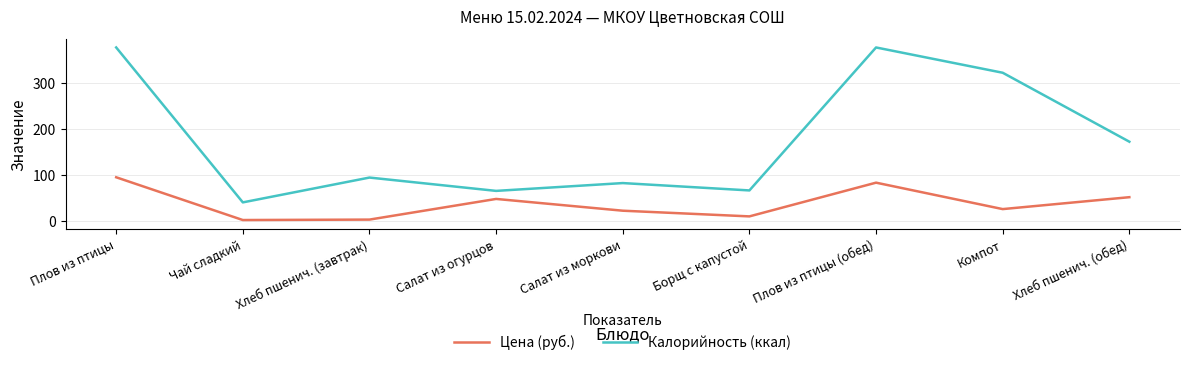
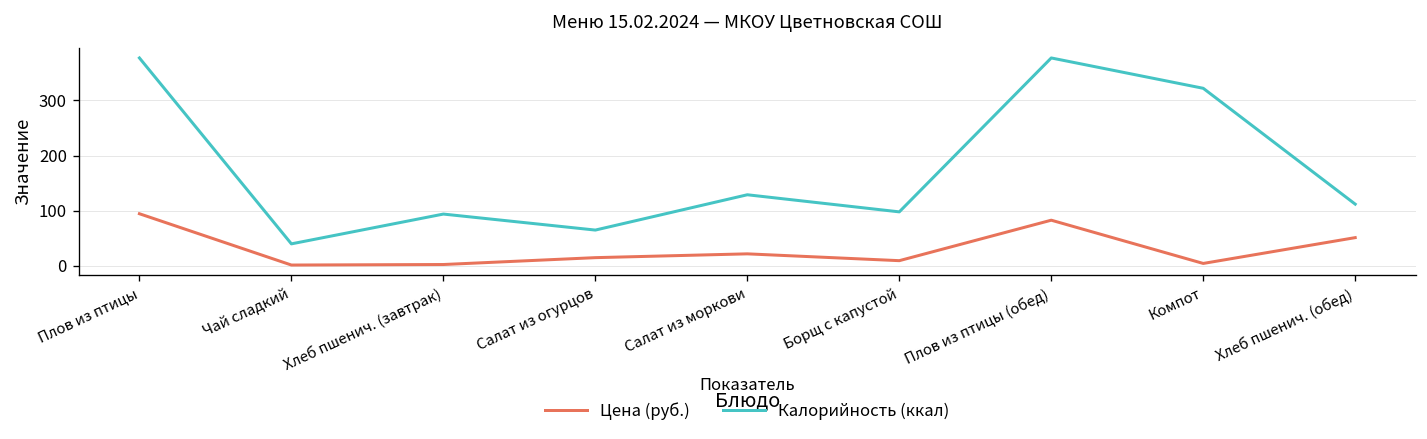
  {
    "Цена (руб.)": {
      "Плов из птицы": 90,
      "Чай сладкий": 0,
      "Хлеб пшенич. (завтрак)": 0,
-     "Салат из огурцов": 50,
+     "Салат из огурцов": 20,
      "Салат из моркови": 20,
      "Борщ с капустой": 10,
      "Плов из птицы (обед)": 80,
-     "Компот": 30,
+     "Компот": 0,
      "Хлеб пшенич. (обед)": 50
    },
    "Калорийность (ккал)": {
      "Плов из птицы": 380,
      "Чай сладкий": 40,
      "Хлеб пшенич. (завтрак)": 90,
      "Салат из огурцов": 70,
-     "Салат из моркови": 80,
-     "Борщ с капустой": 70,
+     "Салат из моркови": 130,
+     "Борщ с капустой": 100,
      "Плов из птицы (обед)": 380,
      "Компот": 320,
-     "Хлеб пшенич. (обед)": 170
+     "Хлеб пшенич. (обед)": 110
    }
  }
